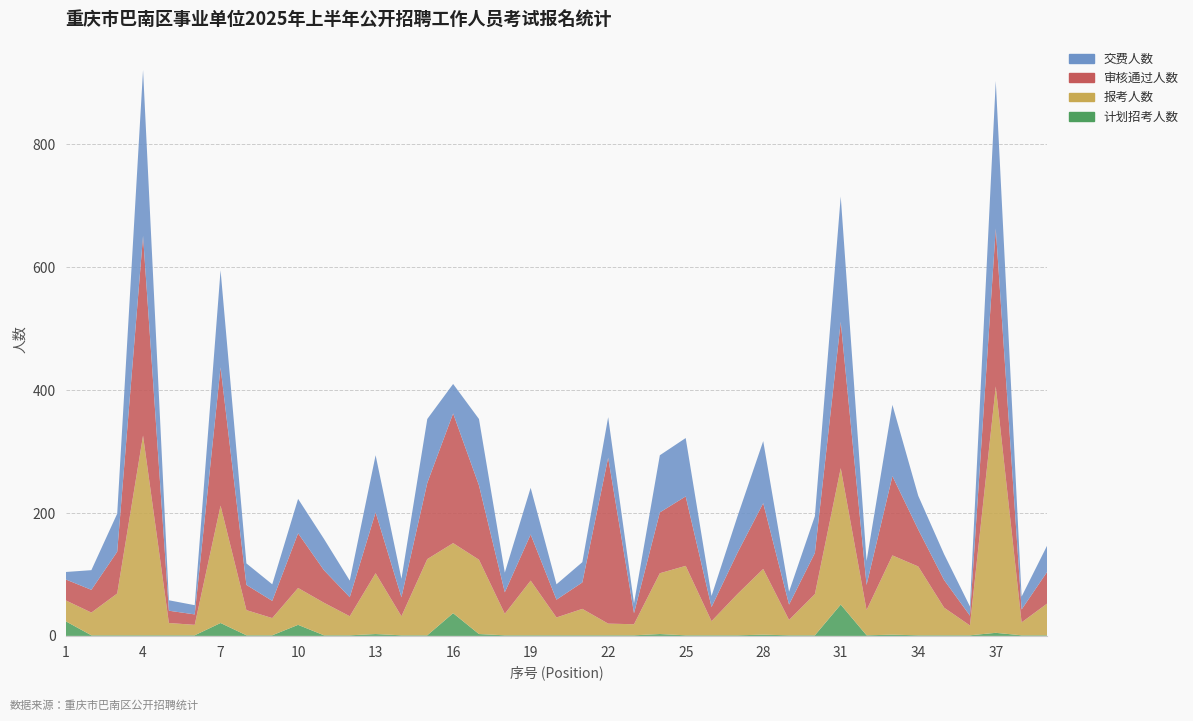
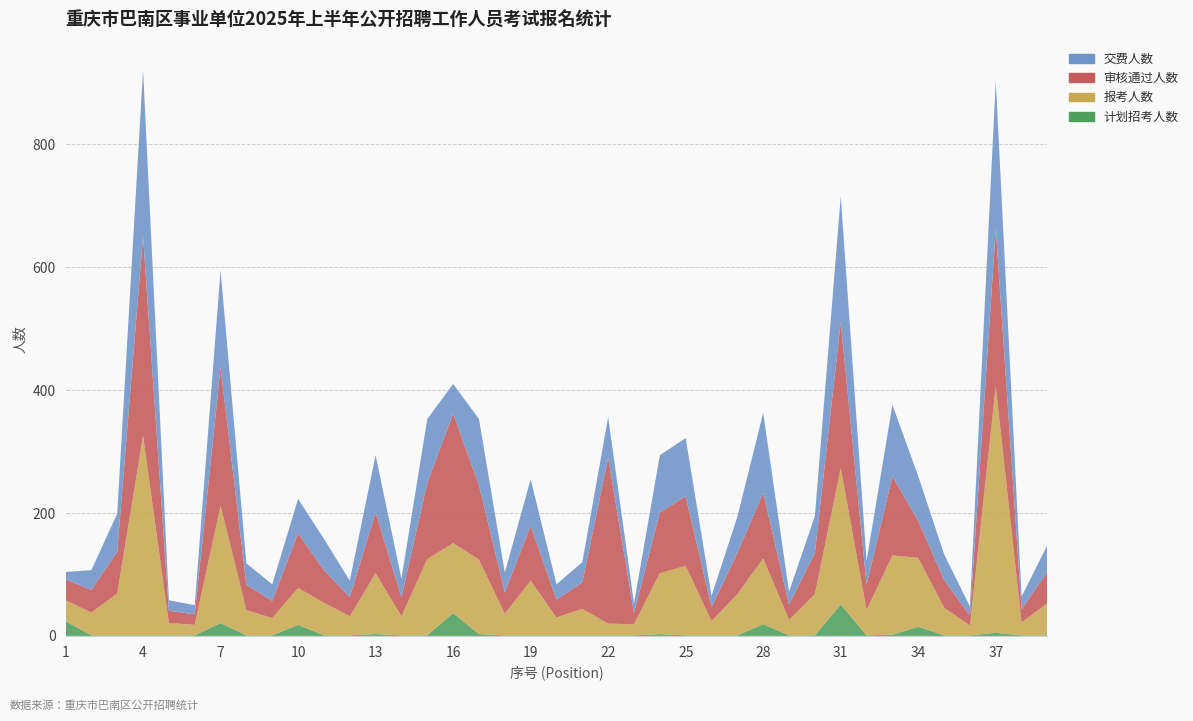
  {
    "计划招考人数": {
      "1": 20,
      "7": 20,
      "10": 20,
      "16": 40,
-     "28": 0,
+     "28": 20,
      "31": 50,
-     "34": 0,
+     "34": 20,
      "37": 10
    },
    "报考人数": {
      "1": 30,
      "4": 330,
      "7": 190,
      "10": 60,
      "13": 100,
      "16": 110,
      "19": 90,
      "22": 20,
      "25": 110,
      "28": 110,
      "31": 220,
      "34": 110,
      "37": 400
    },
    "审核通过人数": {
      "1": 30,
      "4": 330,
      "7": 230,
      "10": 90,
      "13": 100,
      "16": 210,
-     "19": 80,
+     "19": 90,
      "22": 270,
      "25": 110,
      "28": 110,
      "31": 240,
      "34": 60,
      "37": 260
    },
    "交费人数": {
      "1": 10,
      "4": 270,
      "7": 160,
      "10": 60,
      "13": 90,
      "16": 50,
      "19": 80,
      "22": 70,
      "25": 100,
-     "28": 100,
+     "28": 130,
      "31": 200,
-     "34": 60,
+     "34": 70,
      "37": 240
    }
  }
